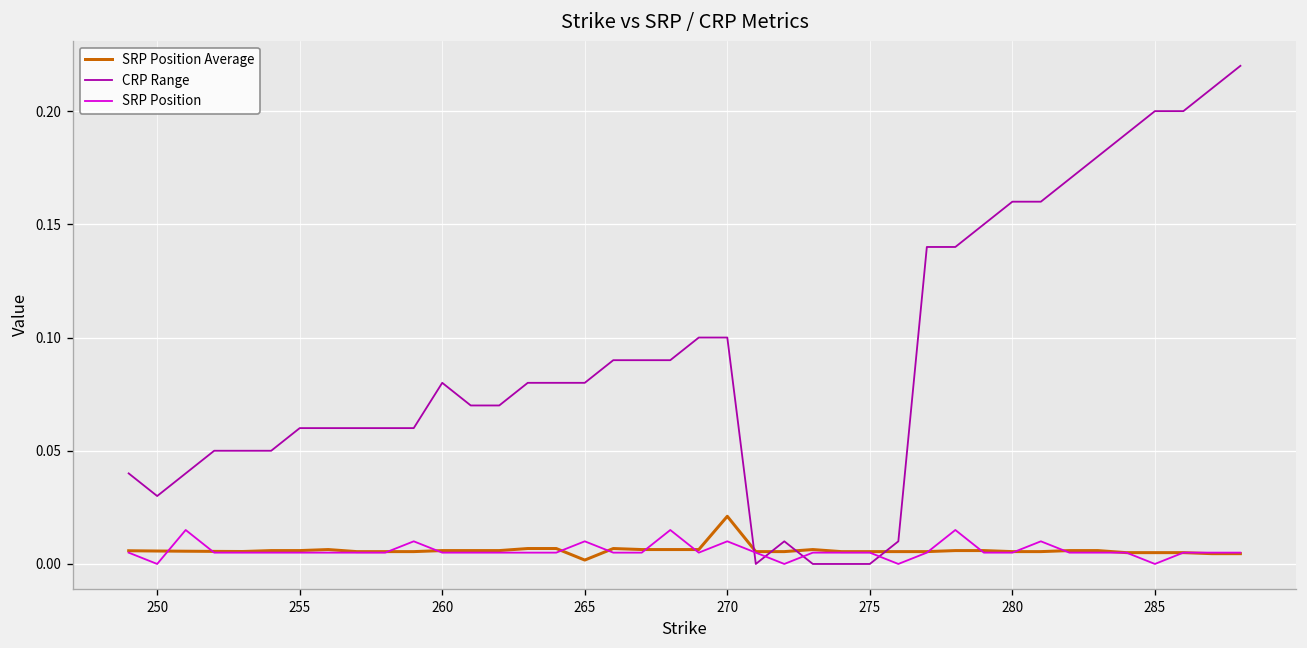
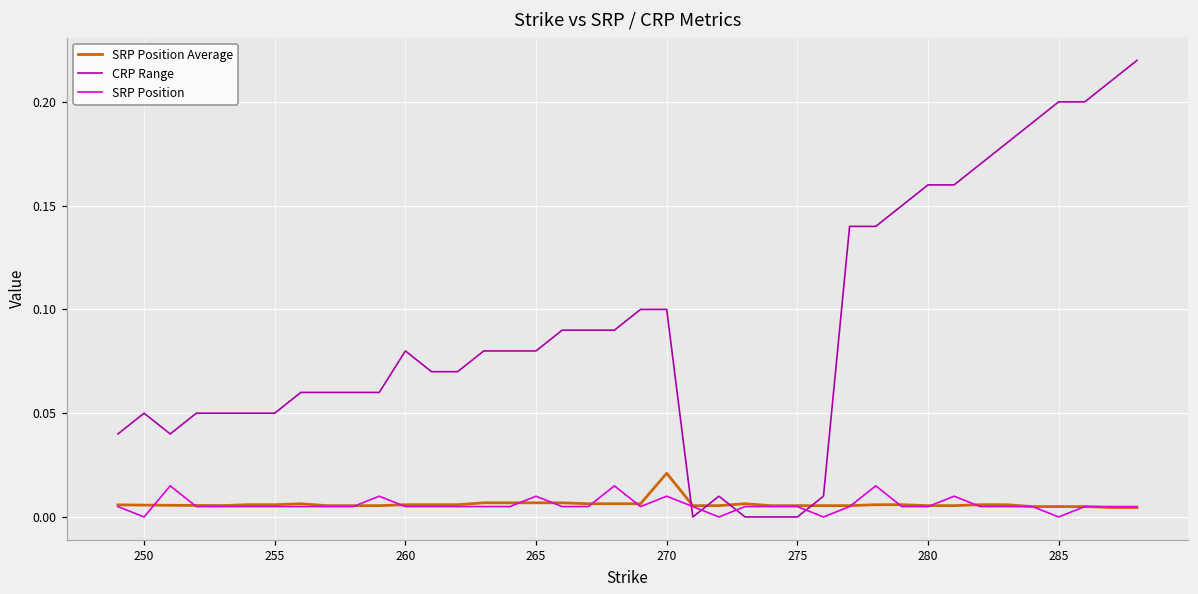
  {
    "SRP Position Average": {
      "250": 0.006,
-     "265": 0.002,
+     "265": 0.007,
      "270": 0.021,
      "285": 0.005
    },
    "CRP Range": {
-     "250": 0.03,
-     "255": 0.06,
+     "250": 0.05,
+     "255": 0.05,
      "260": 0.08,
      "265": 0.08,
      "270": 0.10,
      "275": 0.00,
      "280": 0.16,
      "285": 0.20
    },
    "SRP Position": {
      "250": 0.000,
      "265": 0.010,
      "270": 0.010,
      "285": 0.000
    }
  }
